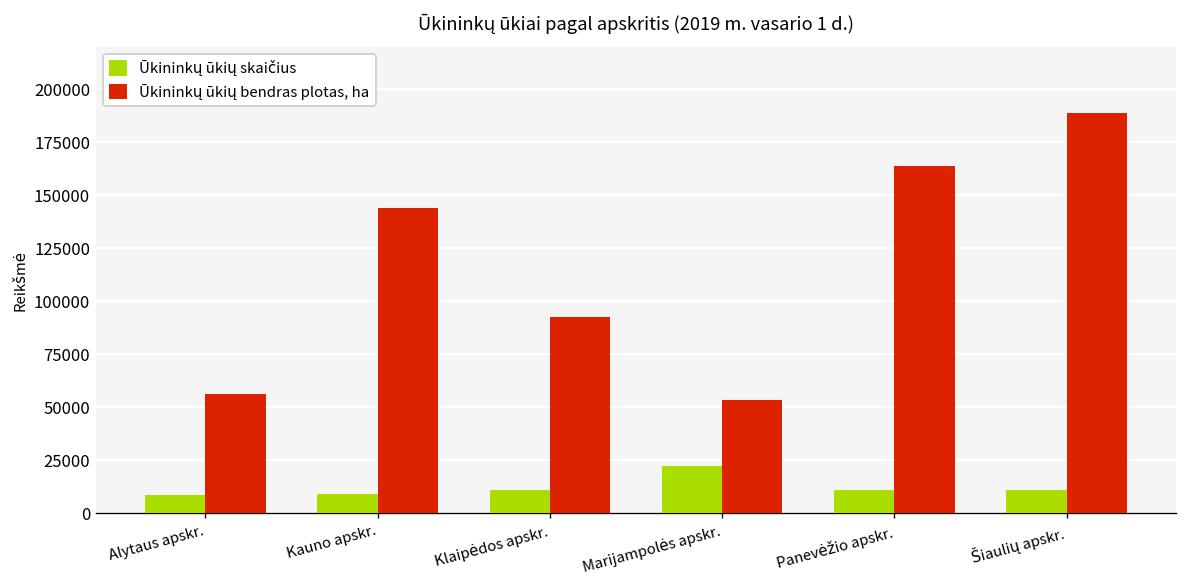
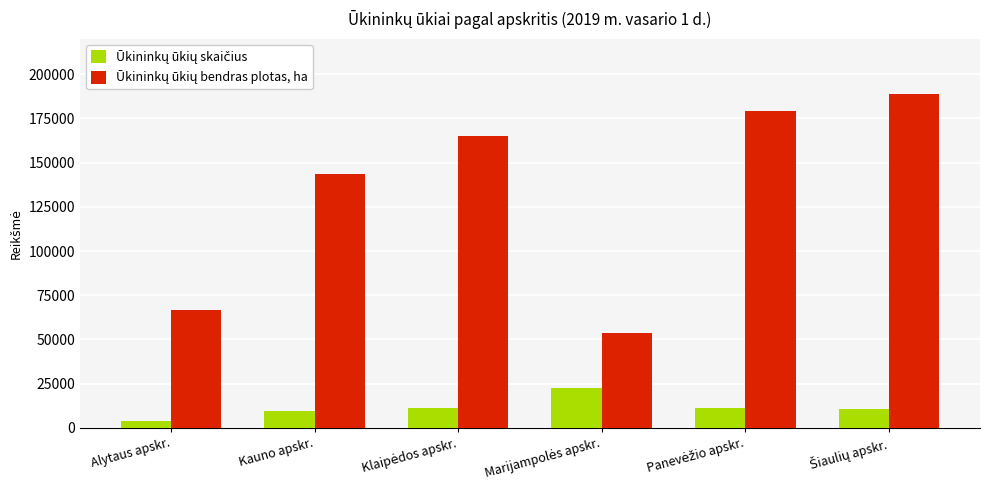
  {
    "Ūkininkų ūkių skaičius": {
-     "Alytaus apskr.": 9000,
+     "Alytaus apskr.": 4000,
      "Kauno apskr.": 9000,
      "Klaipėdos apskr.": 11000,
      "Marijampolės apskr.": 22000,
      "Panevėžio apskr.": 11000,
      "Šiaulių apskr.": 11000
    },
    "Ūkininkų ūkių bendras plotas, ha": {
-     "Alytaus apskr.": 56000,
+     "Alytaus apskr.": 67000,
      "Kauno apskr.": 144000,
-     "Klaipėdos apskr.": 93000,
+     "Klaipėdos apskr.": 165000,
      "Marijampolės apskr.": 54000,
-     "Panevėžio apskr.": 164000,
+     "Panevėžio apskr.": 179000,
      "Šiaulių apskr.": 189000
    }
  }
